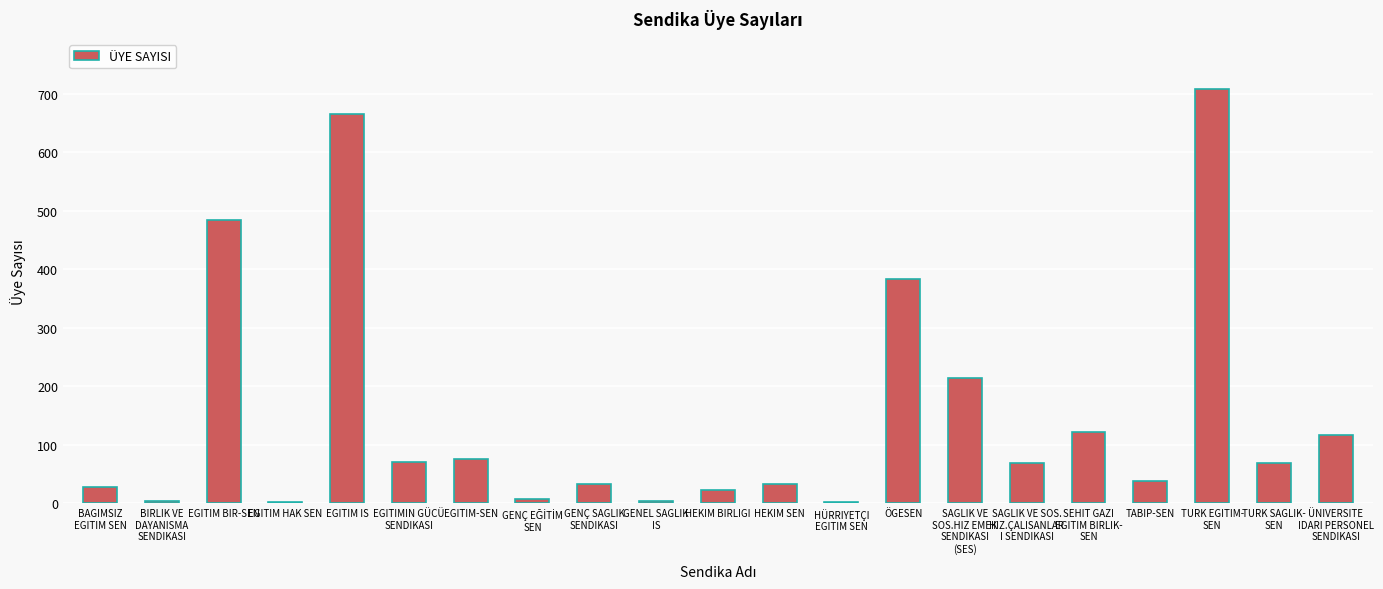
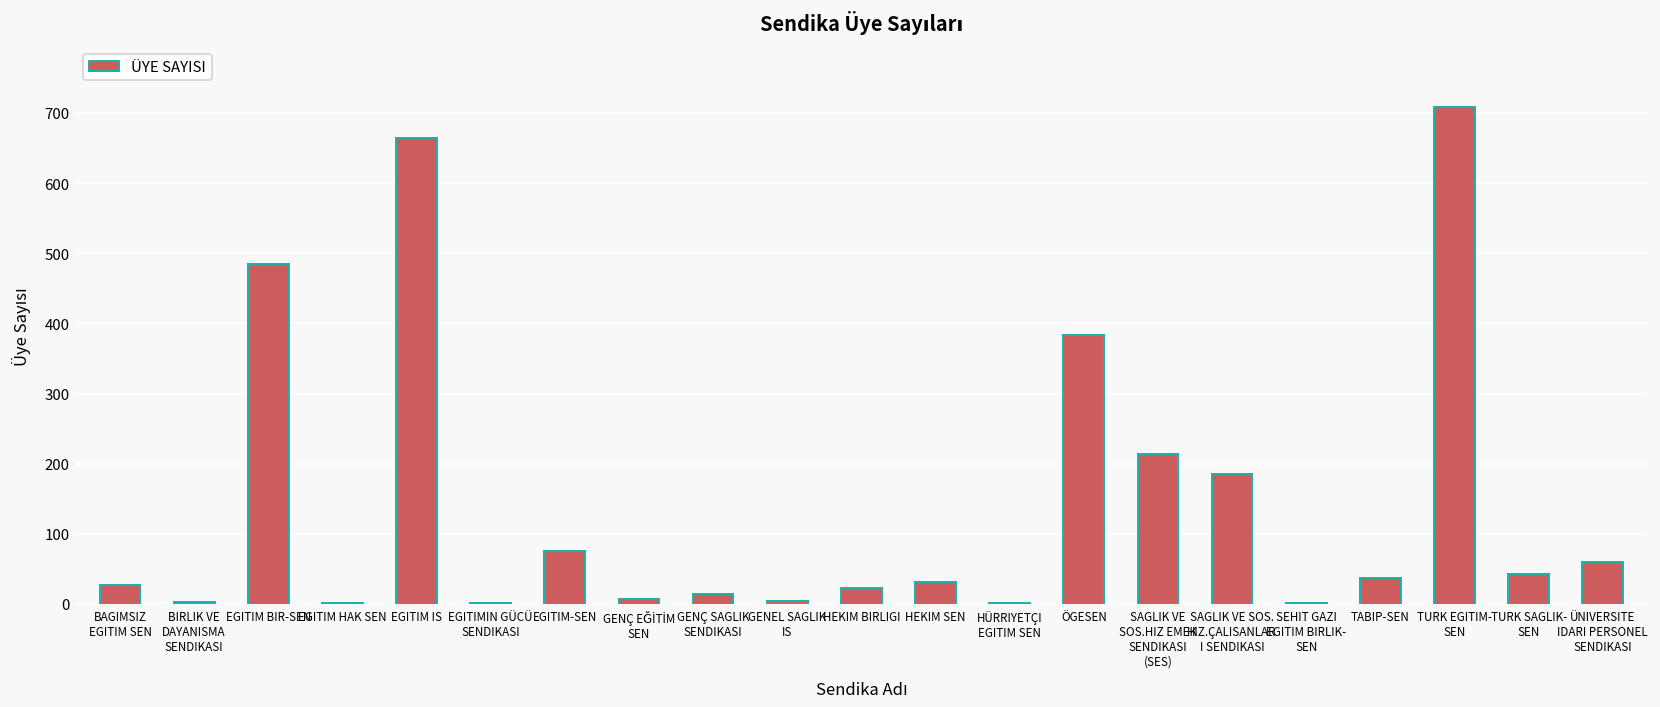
  {
    "BAGIMSIZ EGITIM SEN": 30,
    "EGITIM IS": 670,
-   "EGITIMIN GÜCÜ SENDIKASI": 70,
+   "EGITIMIN GÜCÜ SENDIKASI": 0,
    "EGITIM-SEN": 80,
    "GENÇ EĞİTİM SEN": 10,
-   "GENÇ SAGLIK SENDIKASI": 30,
+   "GENÇ SAGLIK SENDIKASI": 10,
    "HEKIM BIRLIGI": 20,
    "HEKIM SEN": 30,
    "ÖGESEN": 380,
    "SAGLIK VE SOS.HIZ EMEK SENDIKASI (SES)": 210,
-   "SAGLIK VE SOS. HIZ.ÇALISANLAR I SENDIKASI": 70,
-   "SEHIT GAZI EGITIM BIRLIK- SEN": 120,
+   "SAGLIK VE SOS. HIZ.ÇALISANLAR I SENDIKASI": 190,
+   "SEHIT GAZI EGITIM BIRLIK- SEN": 0,
    "TABIP-SEN": 40,
    "TURK EGITIM- SEN": 710,
-   "TURK SAGLIK- SEN": 70,
-   "ÜNIVERSITE IDARI PERSONEL SENDIKASI": 120
+   "TURK SAGLIK- SEN": 40,
+   "ÜNIVERSITE IDARI PERSONEL SENDIKASI": 60
  }
